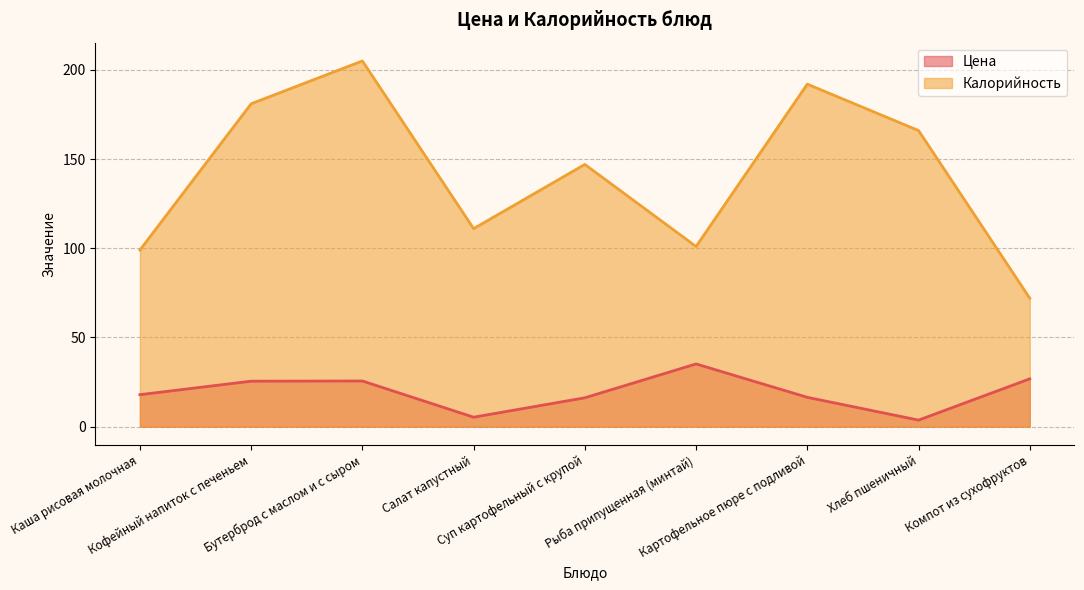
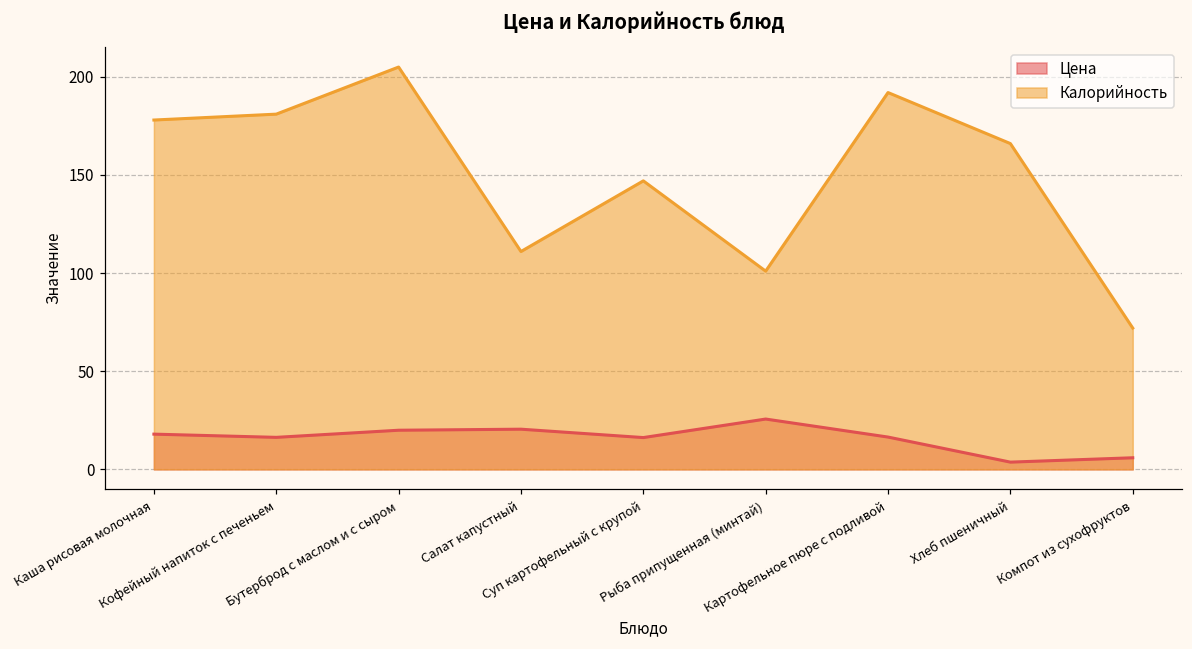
  {
    "Цена": {
      "Каша рисовая молочная": 18,
-     "Кофейный напиток с печеньем": 26,
-     "Бутерброд с маслом и с сыром": 26,
-     "Салат капустный": 5,
+     "Кофейный напиток с печеньем": 16,
+     "Бутерброд с маслом и с сыром": 20,
+     "Салат капустный": 20,
      "Суп картофельный с крупой": 16,
-     "Рыба припущенная (минтай)": 35,
+     "Рыба припущенная (минтай)": 26,
      "Картофельное пюре с подливой": 16,
      "Хлеб пшеничный": 4,
-     "Компот из сухофруктов": 27
+     "Компот из сухофруктов": 6
    },
    "Калорийность": {
-     "Каша рисовая молочная": 99,
+     "Каша рисовая молочная": 178,
      "Кофейный напиток с печеньем": 181,
      "Бутерброд с маслом и с сыром": 205,
      "Салат капустный": 111,
      "Суп картофельный с крупой": 147,
      "Рыба припущенная (минтай)": 101,
      "Картофельное пюре с подливой": 192,
      "Хлеб пшеничный": 166,
      "Компот из сухофруктов": 72
    }
  }
